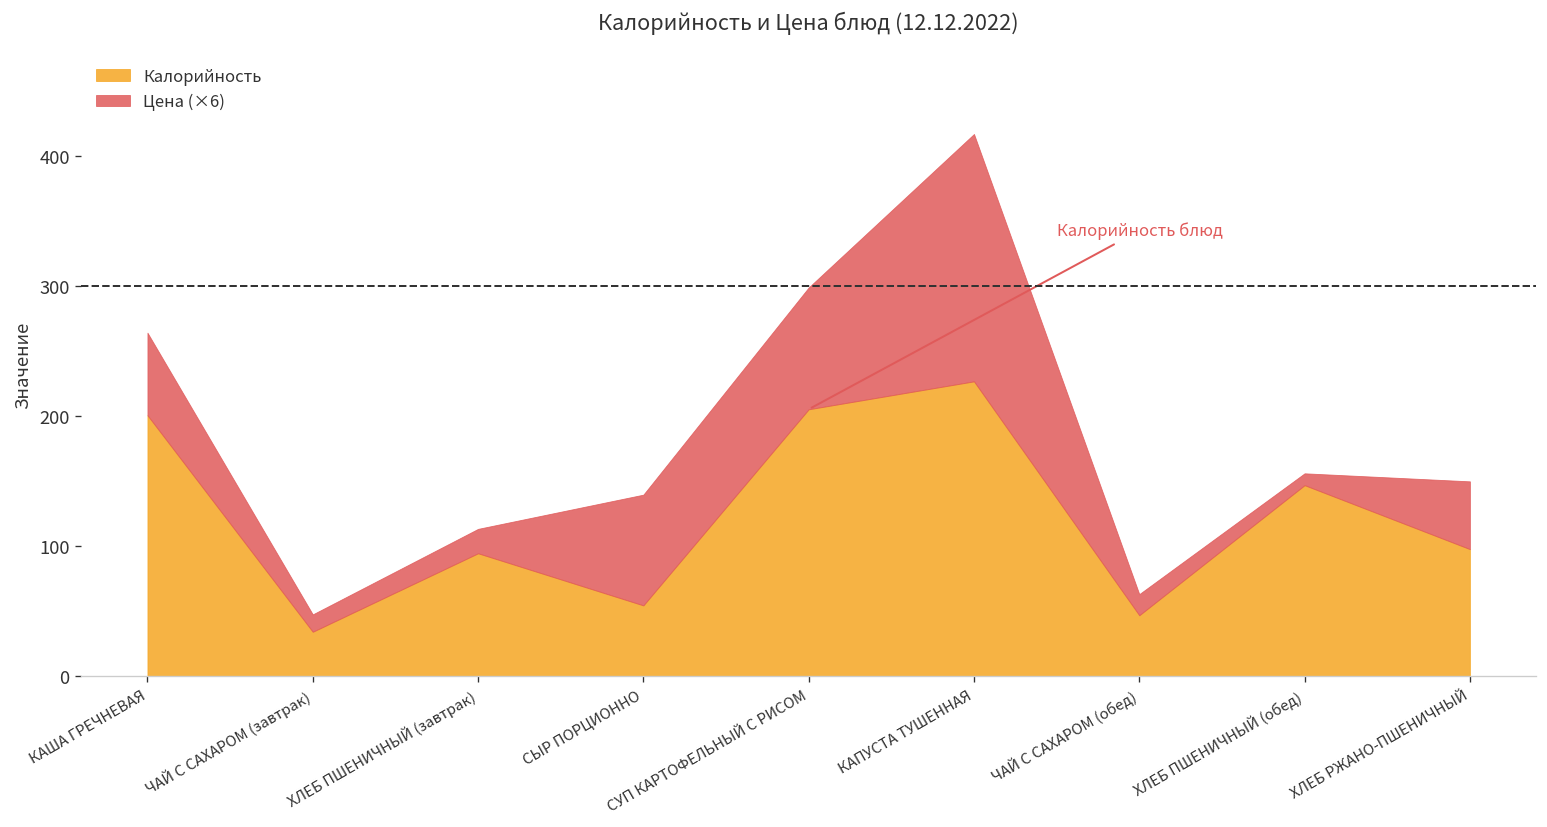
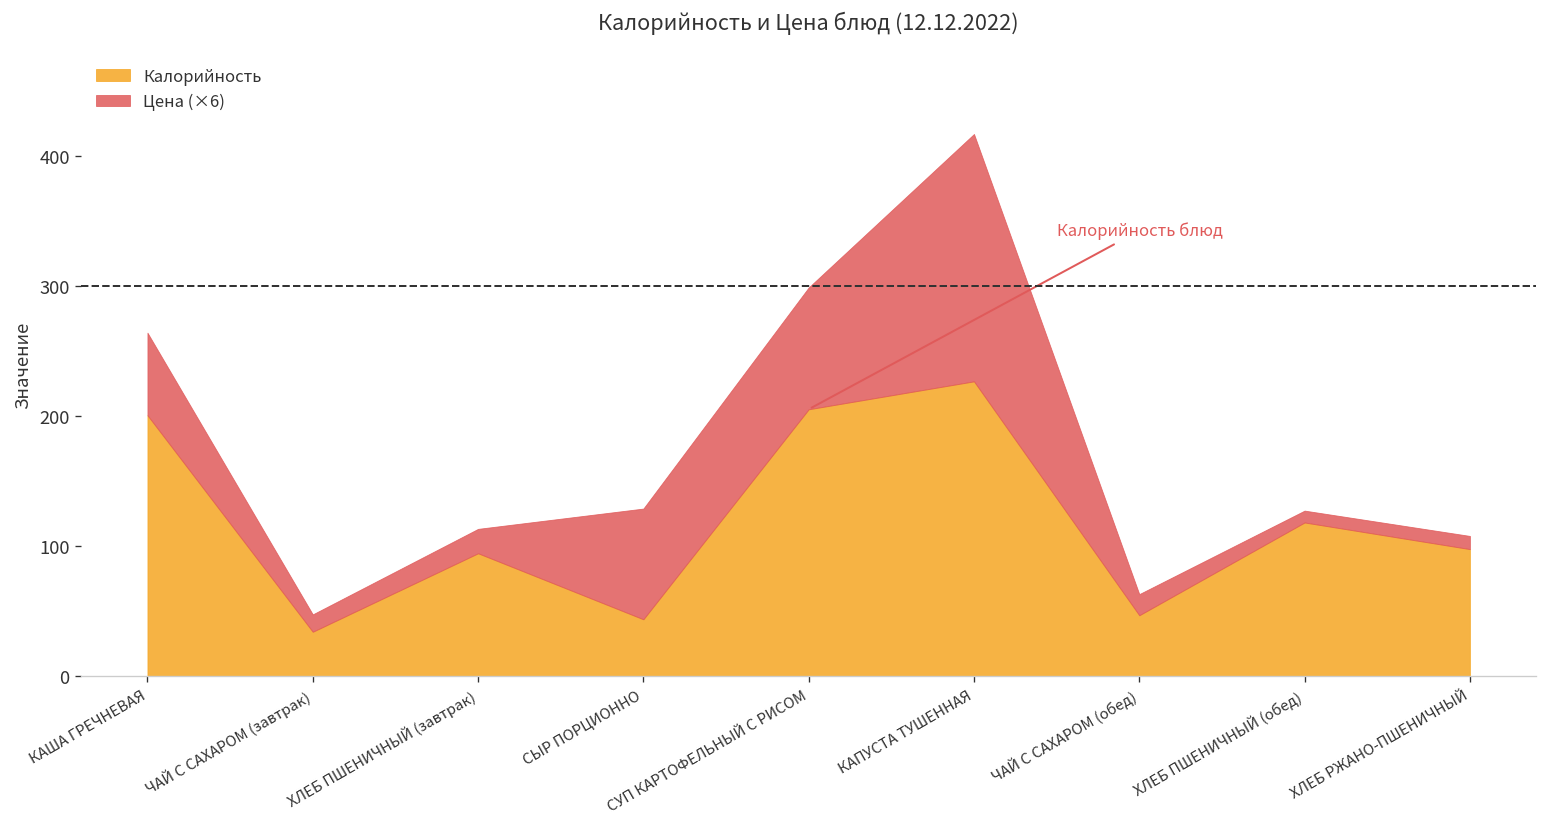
  {
    "Калорийность": {
      "КАША ГРЕЧНЕВАЯ": 201,
      "ЧАЙ С САХАРОМ (завтрак)": 34,
      "ХЛЕБ ПШЕНИЧНЫЙ (завтрак)": 95,
-     "СЫР ПОРЦИОННО": 55,
+     "СЫР ПОРЦИОННО": 44,
      "СУП КАРТОФЕЛЬНЫЙ С РИСОМ": 206,
      "КАПУСТА ТУШЕННАЯ": 227,
      "ЧАЙ С САХАРОМ (обед)": 47,
-     "ХЛЕБ ПШЕНИЧНЫЙ (обед)": 147,
+     "ХЛЕБ ПШЕНИЧНЫЙ (обед)": 118,
      "ХЛЕБ РЖАНО-ПШЕНИЧНЫЙ": 98
    },
    "Цена (×6)": {
      "КАША ГРЕЧНЕВАЯ": 64,
      "ЧАЙ С САХАРОМ (завтрак)": 13,
      "ХЛЕБ ПШЕНИЧНЫЙ (завтрак)": 19,
      "СЫР ПОРЦИОННО": 85,
      "СУП КАРТОФЕЛЬНЫЙ С РИСОМ": 94,
      "КАПУСТА ТУШЕННАЯ": 190,
      "ЧАЙ С САХАРОМ (обед)": 16,
      "ХЛЕБ ПШЕНИЧНЫЙ (обед)": 9,
-     "ХЛЕБ РЖАНО-ПШЕНИЧНЫЙ": 52
+     "ХЛЕБ РЖАНО-ПШЕНИЧНЫЙ": 10
    }
  }
